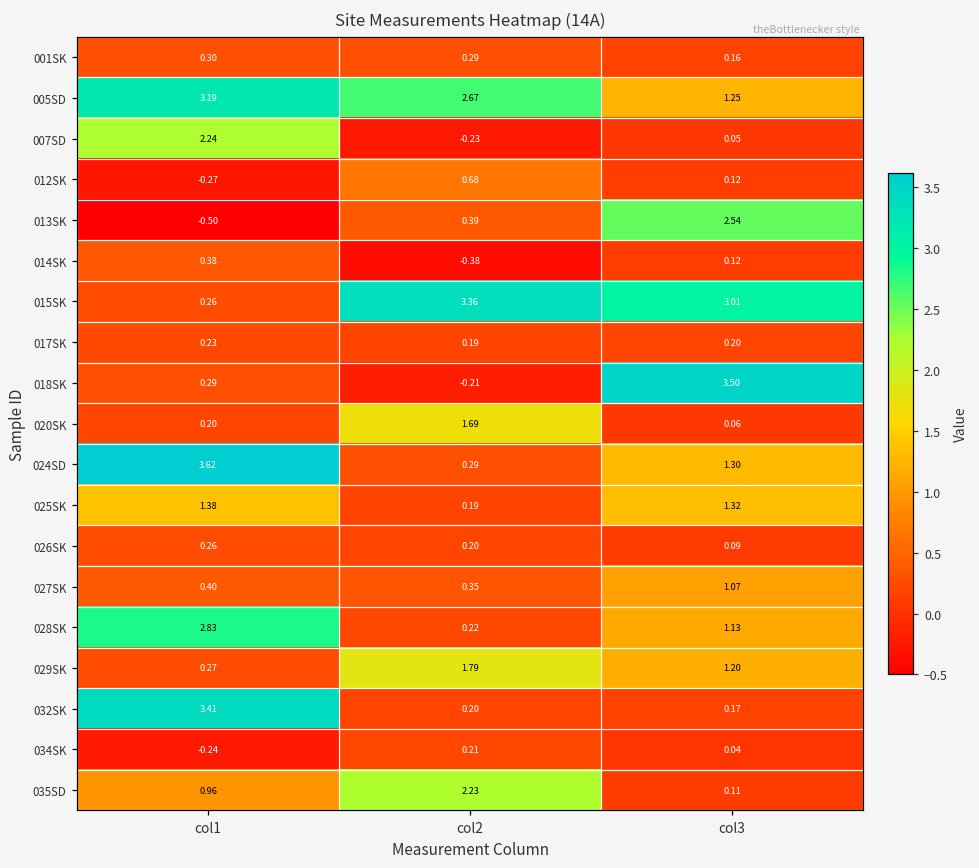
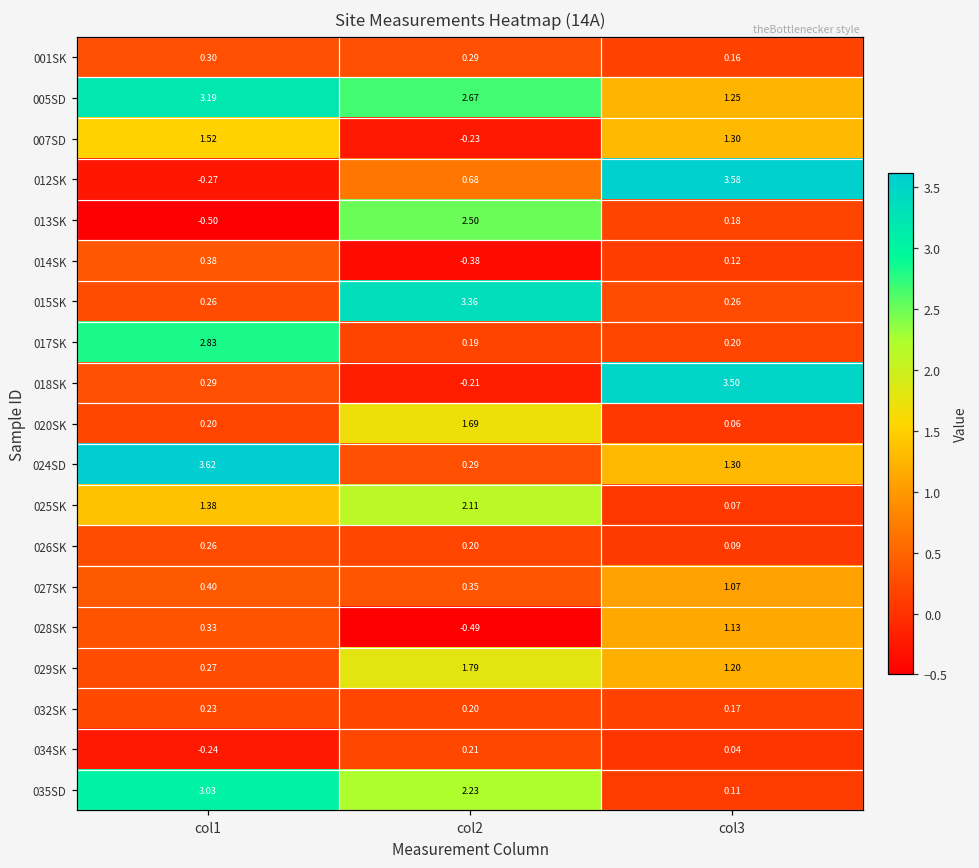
  {
    "001SK": {
      "col1": 0.30,
      "col2": 0.29,
      "col3": 0.16
    },
    "005SD": {
      "col1": 3.19,
      "col2": 2.67,
      "col3": 1.25
    },
    "007SD": {
-     "col1": 2.24,
+     "col1": 1.52,
      "col2": -0.23,
-     "col3": 0.05
+     "col3": 1.30
    },
    "012SK": {
      "col1": -0.27,
      "col2": 0.68,
-     "col3": 0.12
+     "col3": 3.58
    },
    "013SK": {
      "col1": -0.50,
-     "col2": 0.39,
-     "col3": 2.54
+     "col2": 2.50,
+     "col3": 0.18
    },
    "014SK": {
      "col1": 0.38,
      "col2": -0.38,
      "col3": 0.12
    },
    "015SK": {
      "col1": 0.26,
      "col2": 3.36,
-     "col3": 3.01
+     "col3": 0.26
    },
    "017SK": {
-     "col1": 0.23,
+     "col1": 2.83,
      "col2": 0.19,
      "col3": 0.20
    },
    "018SK": {
      "col1": 0.29,
      "col2": -0.21,
      "col3": 3.50
    },
    "020SK": {
      "col1": 0.20,
      "col2": 1.69,
      "col3": 0.06
    },
    "024SD": {
      "col1": 3.62,
      "col2": 0.29,
      "col3": 1.30
    },
    "025SK": {
      "col1": 1.38,
-     "col2": 0.19,
-     "col3": 1.32
+     "col2": 2.11,
+     "col3": 0.07
    },
    "026SK": {
      "col1": 0.26,
      "col2": 0.20,
      "col3": 0.09
    },
    "027SK": {
      "col1": 0.40,
      "col2": 0.35,
      "col3": 1.07
    },
    "028SK": {
-     "col1": 2.83,
-     "col2": 0.22,
+     "col1": 0.33,
+     "col2": -0.49,
      "col3": 1.13
    },
    "029SK": {
      "col1": 0.27,
      "col2": 1.79,
      "col3": 1.20
    },
    "032SK": {
-     "col1": 3.41,
+     "col1": 0.23,
      "col2": 0.20,
      "col3": 0.17
    },
    "034SK": {
      "col1": -0.24,
      "col2": 0.21,
      "col3": 0.04
    },
    "035SD": {
-     "col1": 0.96,
+     "col1": 3.03,
      "col2": 2.23,
      "col3": 0.11
    }
  }
